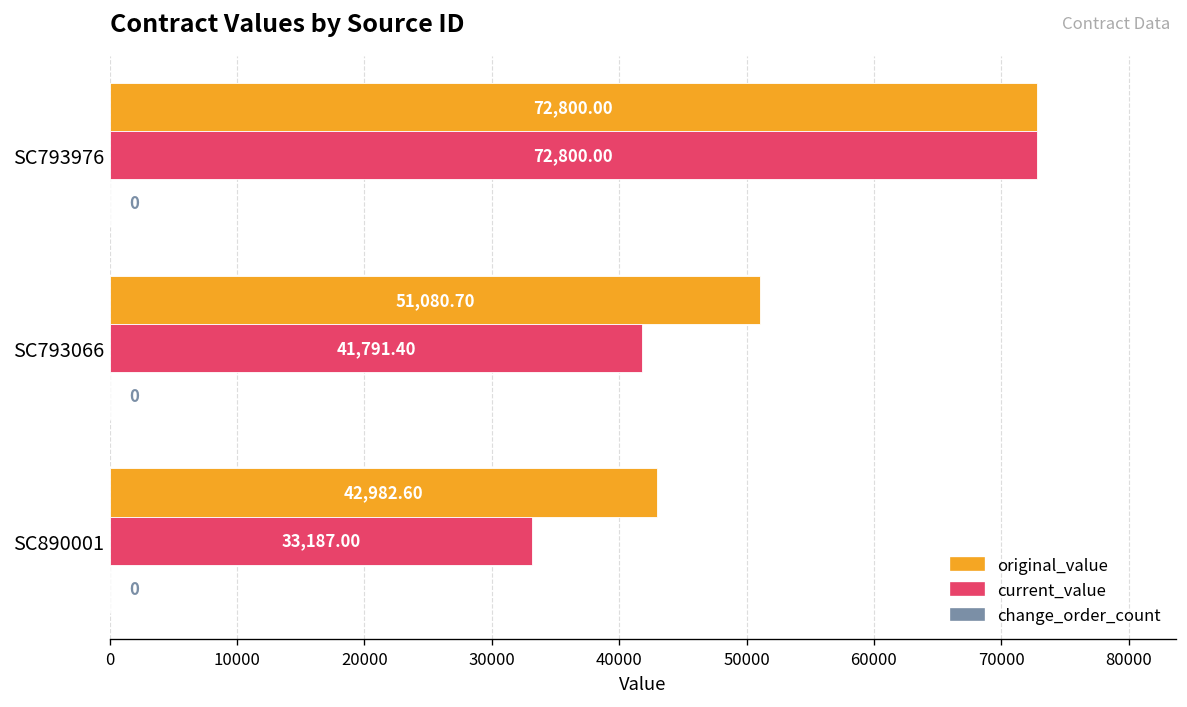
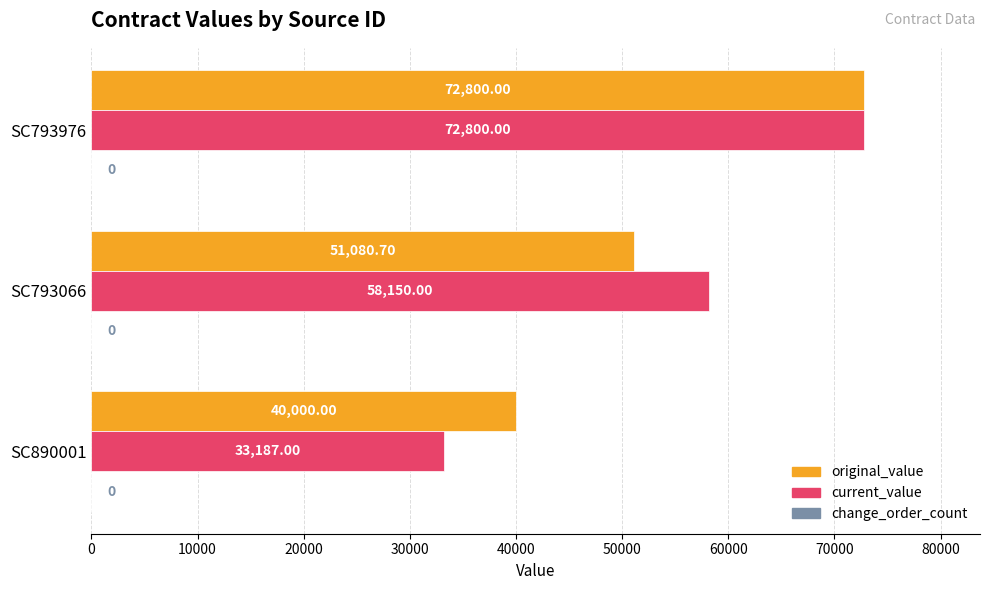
  {
    "original_value": {
      "SC793976": "72,800.00",
      "SC793066": "51,080.70",
-     "SC890001": "42,982.60"
+     "SC890001": "40,000.00"
    },
    "current_value": {
      "SC793976": "72,800.00",
-     "SC793066": "41,791.40",
+     "SC793066": "58,150.00",
      "SC890001": "33,187.00"
    },
    "change_order_count": {
      "SC793976": "0",
      "SC793066": "0",
      "SC890001": "0"
    }
  }
